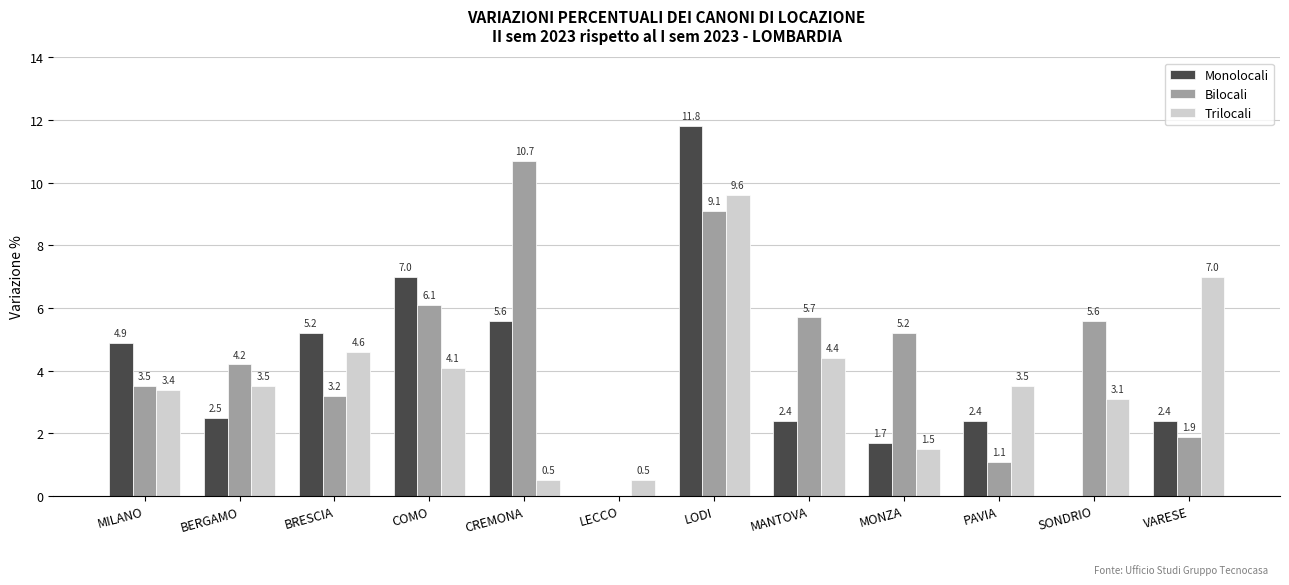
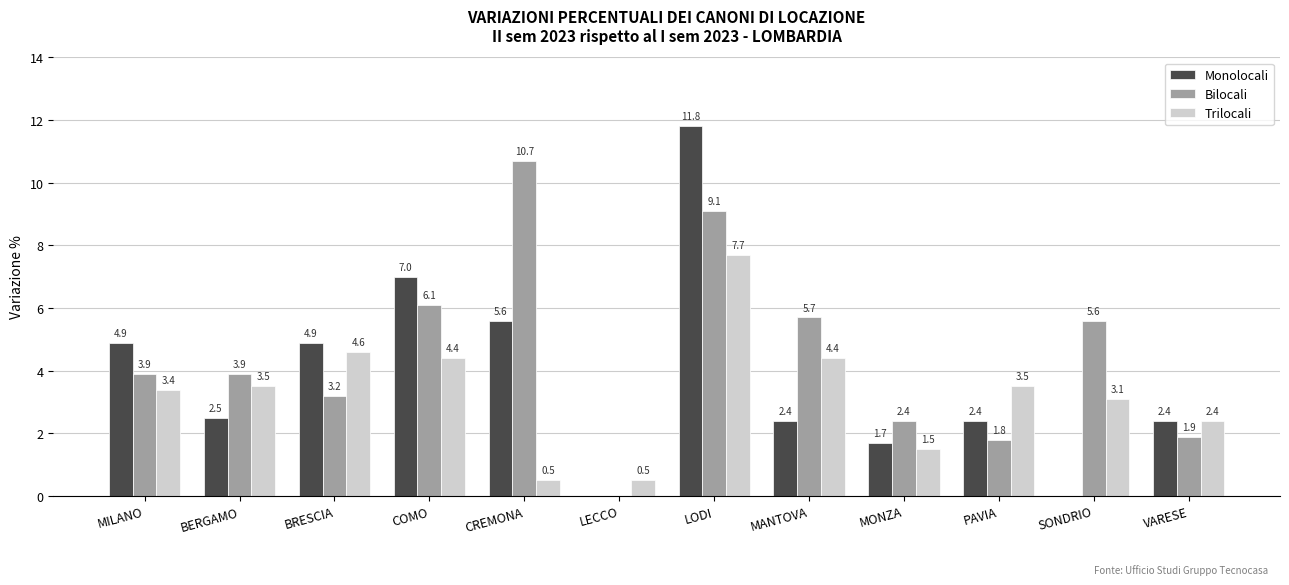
  {
    "Monolocali": {
      "MILANO": 4.9,
      "BERGAMO": 2.5,
-     "BRESCIA": 5.2,
+     "BRESCIA": 4.9,
      "COMO": 7.0,
      "CREMONA": 5.6,
      "LODI": 11.8,
      "MANTOVA": 2.4,
      "MONZA": 1.7,
      "PAVIA": 2.4,
      "VARESE": 2.4
    },
    "Bilocali": {
-     "MILANO": 3.5,
-     "BERGAMO": 4.2,
+     "MILANO": 3.9,
+     "BERGAMO": 3.9,
      "BRESCIA": 3.2,
      "COMO": 6.1,
      "CREMONA": 10.7,
      "LODI": 9.1,
      "MANTOVA": 5.7,
-     "MONZA": 5.2,
-     "PAVIA": 1.1,
+     "MONZA": 2.4,
+     "PAVIA": 1.8,
      "SONDRIO": 5.6,
      "VARESE": 1.9
    },
    "Trilocali": {
      "MILANO": 3.4,
      "BERGAMO": 3.5,
      "BRESCIA": 4.6,
-     "COMO": 4.1,
+     "COMO": 4.4,
      "CREMONA": 0.5,
      "LECCO": 0.5,
-     "LODI": 9.6,
+     "LODI": 7.7,
      "MANTOVA": 4.4,
      "MONZA": 1.5,
      "PAVIA": 3.5,
      "SONDRIO": 3.1,
-     "VARESE": 7.0
+     "VARESE": 2.4
    }
  }
